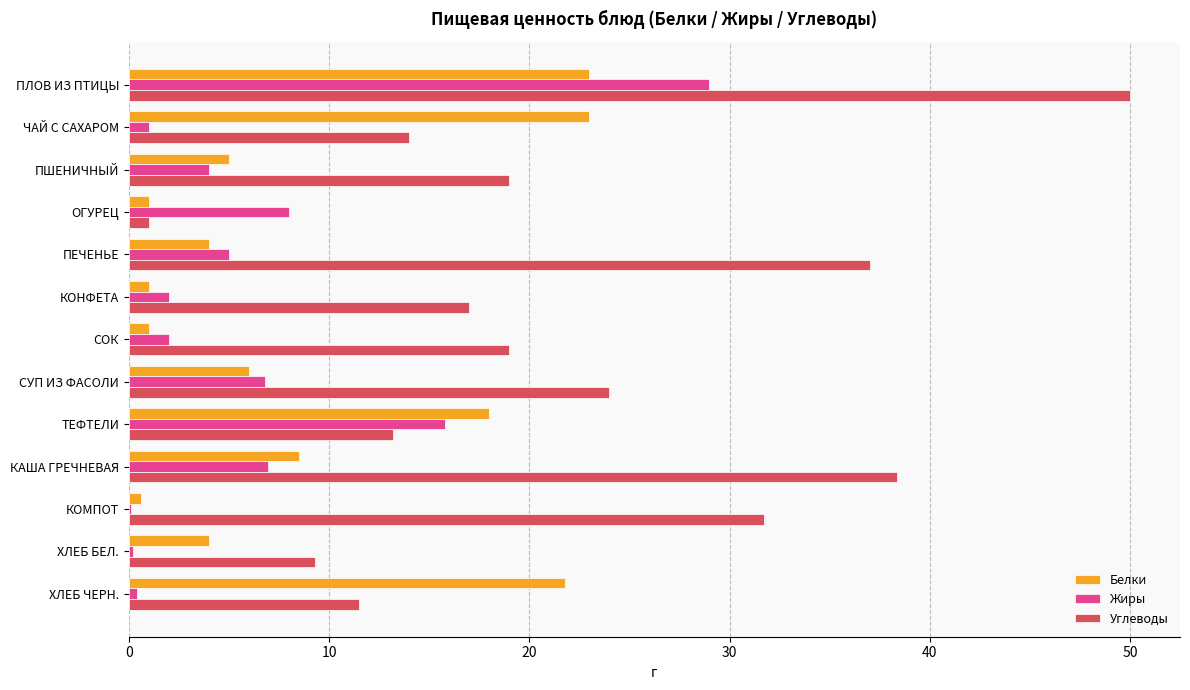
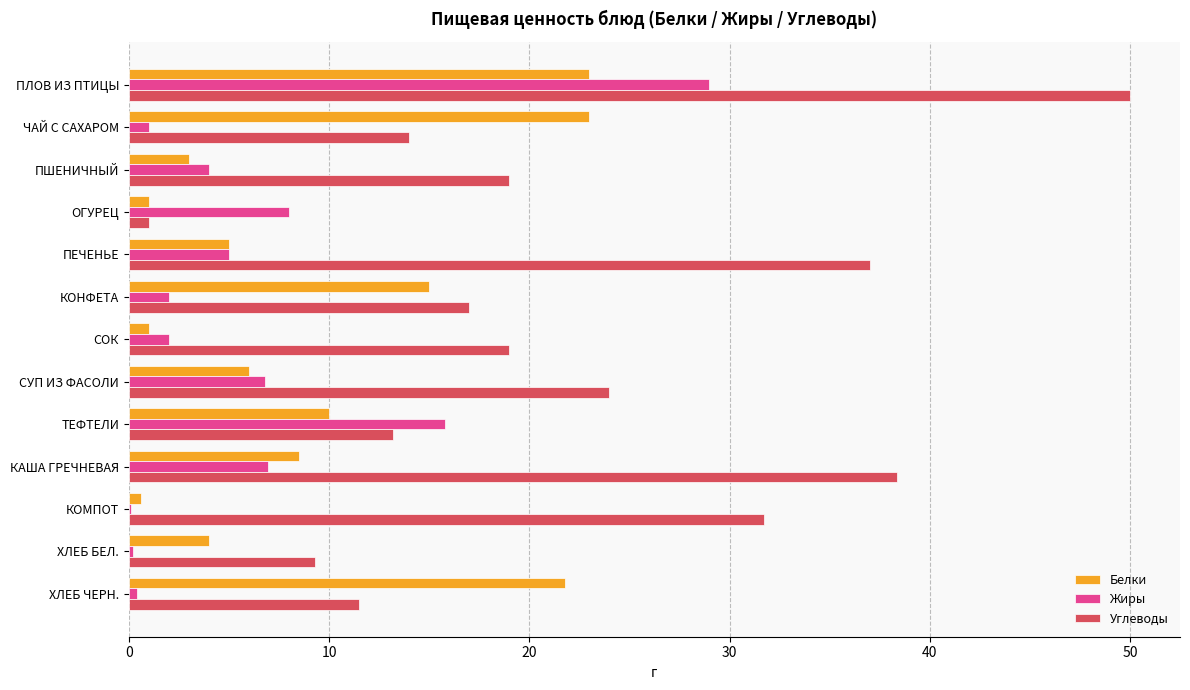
  {
    "Белки": {
      "ПЛОВ ИЗ ПТИЦЫ": 23,
      "ЧАЙ С САХАРОМ": 23,
-     "ПШЕНИЧНЫЙ": 5,
+     "ПШЕНИЧНЫЙ": 3,
      "ОГУРЕЦ": 1,
-     "ПЕЧЕНЬЕ": 4,
-     "КОНФЕТА": 1,
+     "ПЕЧЕНЬЕ": 5,
+     "КОНФЕТА": 15,
      "СОК": 1,
      "СУП ИЗ ФАСОЛИ": 6,
-     "ТЕФТЕЛИ": 18,
+     "ТЕФТЕЛИ": 10,
      "КАША ГРЕЧНЕВАЯ": 8.5,
      "КОМПОТ": 0.6,
      "ХЛЕБ БЕЛ.": 4,
      "ХЛЕБ ЧЕРН.": 21.8
    }
  }
